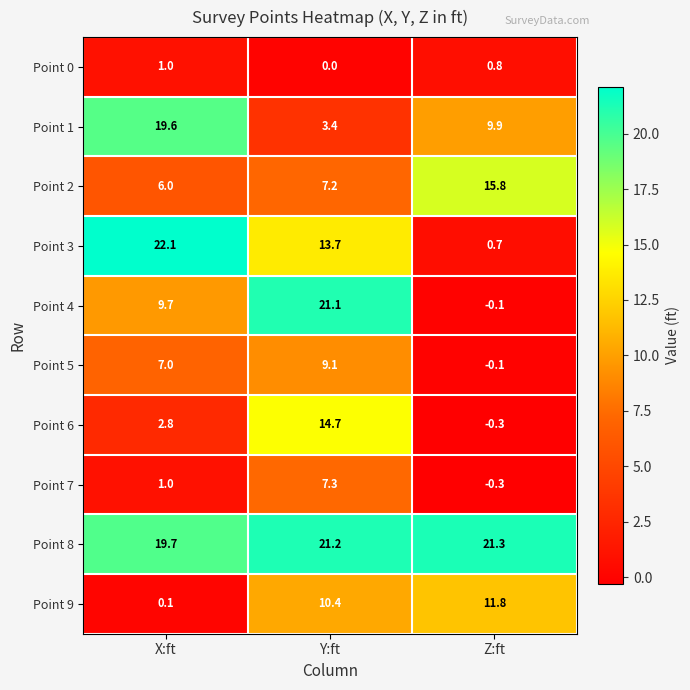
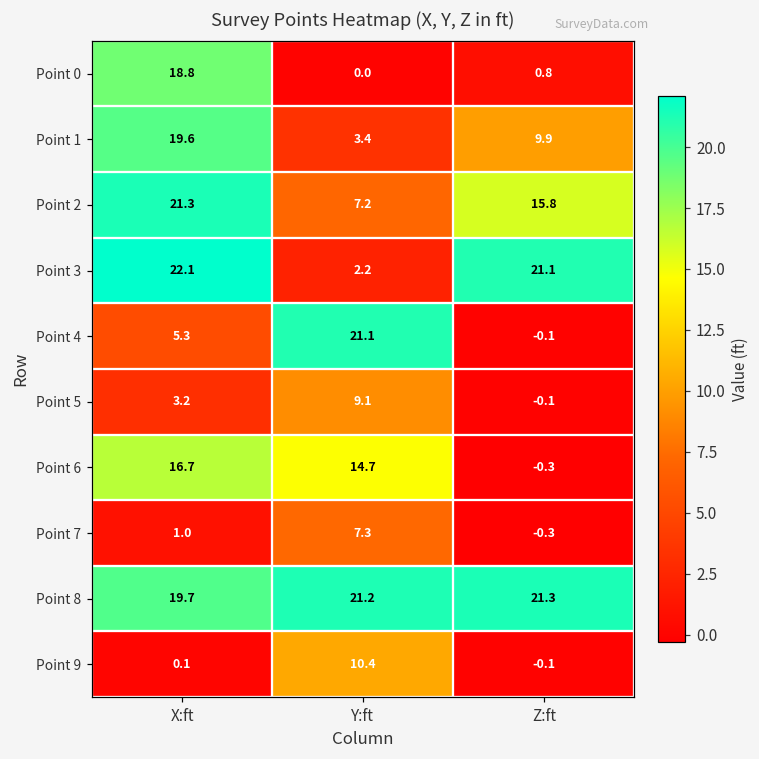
  {
    "Point 0": {
-     "X:ft": 1.0,
+     "X:ft": 18.8,
      "Y:ft": 0.0,
      "Z:ft": 0.8
    },
    "Point 1": {
      "X:ft": 19.6,
      "Y:ft": 3.4,
      "Z:ft": 9.9
    },
    "Point 2": {
-     "X:ft": 6.0,
+     "X:ft": 21.3,
      "Y:ft": 7.2,
      "Z:ft": 15.8
    },
    "Point 3": {
      "X:ft": 22.1,
-     "Y:ft": 13.7,
-     "Z:ft": 0.7
+     "Y:ft": 2.2,
+     "Z:ft": 21.1
    },
    "Point 4": {
-     "X:ft": 9.7,
+     "X:ft": 5.3,
      "Y:ft": 21.1,
      "Z:ft": -0.1
    },
    "Point 5": {
-     "X:ft": 7.0,
+     "X:ft": 3.2,
      "Y:ft": 9.1,
      "Z:ft": -0.1
    },
    "Point 6": {
-     "X:ft": 2.8,
+     "X:ft": 16.7,
      "Y:ft": 14.7,
      "Z:ft": -0.3
    },
    "Point 7": {
      "X:ft": 1.0,
      "Y:ft": 7.3,
      "Z:ft": -0.3
    },
    "Point 8": {
      "X:ft": 19.7,
      "Y:ft": 21.2,
      "Z:ft": 21.3
    },
    "Point 9": {
      "X:ft": 0.1,
      "Y:ft": 10.4,
-     "Z:ft": 11.8
+     "Z:ft": -0.1
    }
  }
